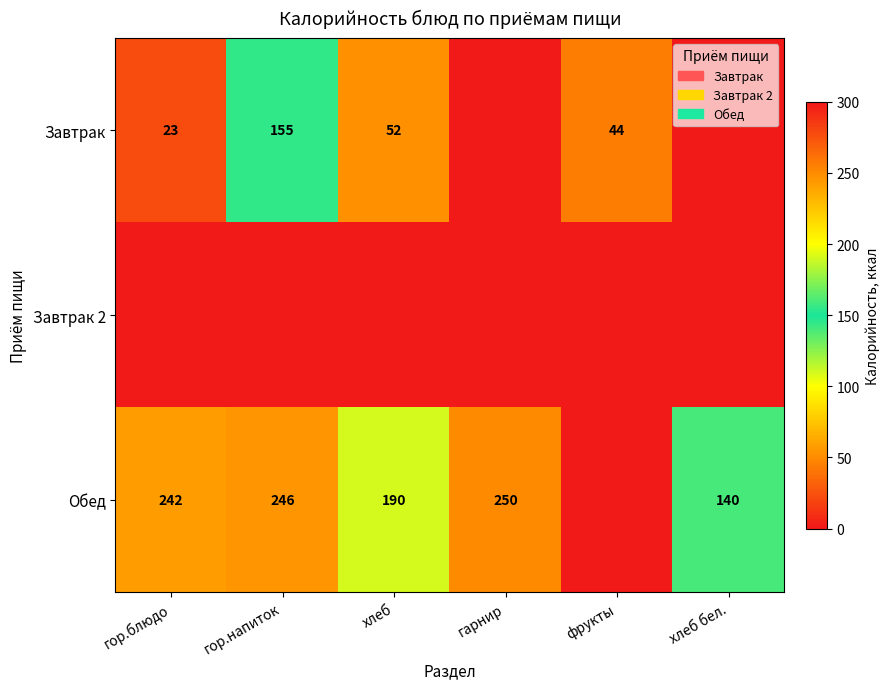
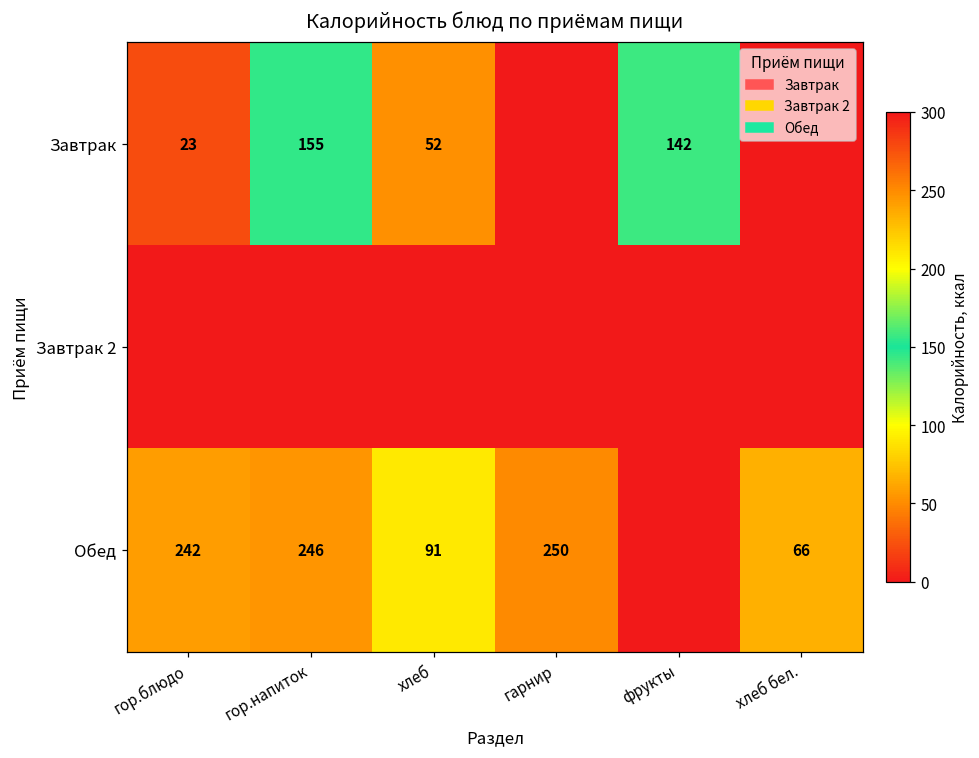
  {
    "Завтрак": {
      "гор.блюдо": 23,
      "гор.напиток": 155,
      "хлеб": 52,
-     "фрукты": 44
+     "фрукты": 142
    },
    "Обед": {
      "гор.блюдо": 242,
      "гор.напиток": 246,
-     "хлеб": 190,
+     "хлеб": 91,
      "гарнир": 250,
-     "хлеб бел.": 140
+     "хлеб бел.": 66
    }
  }
